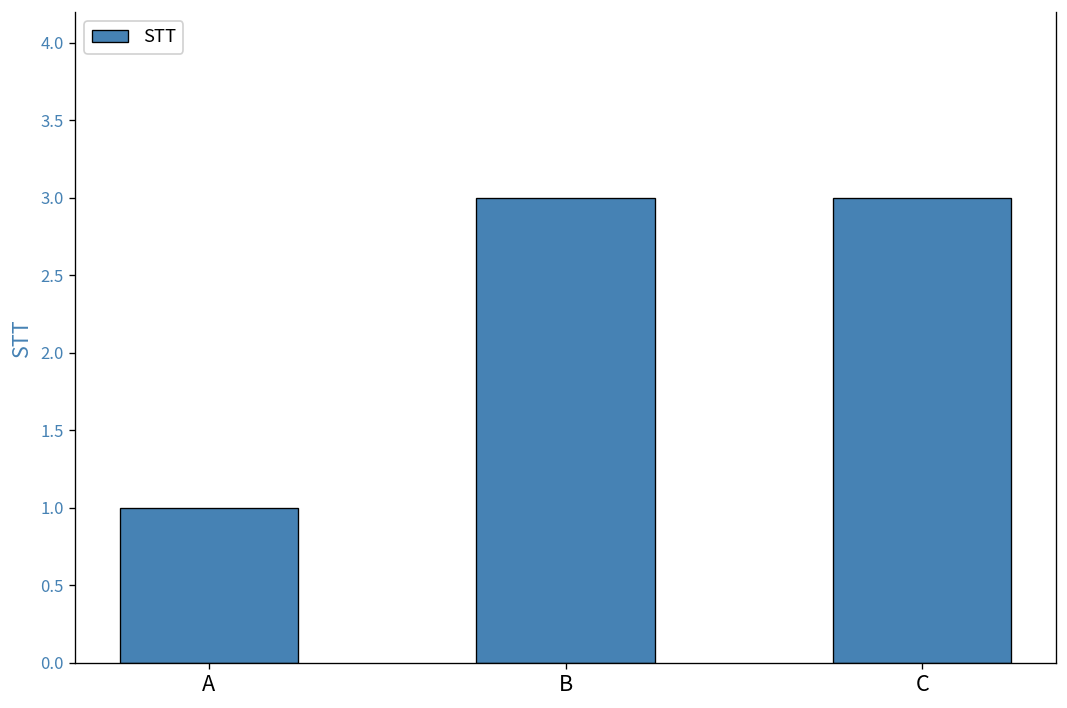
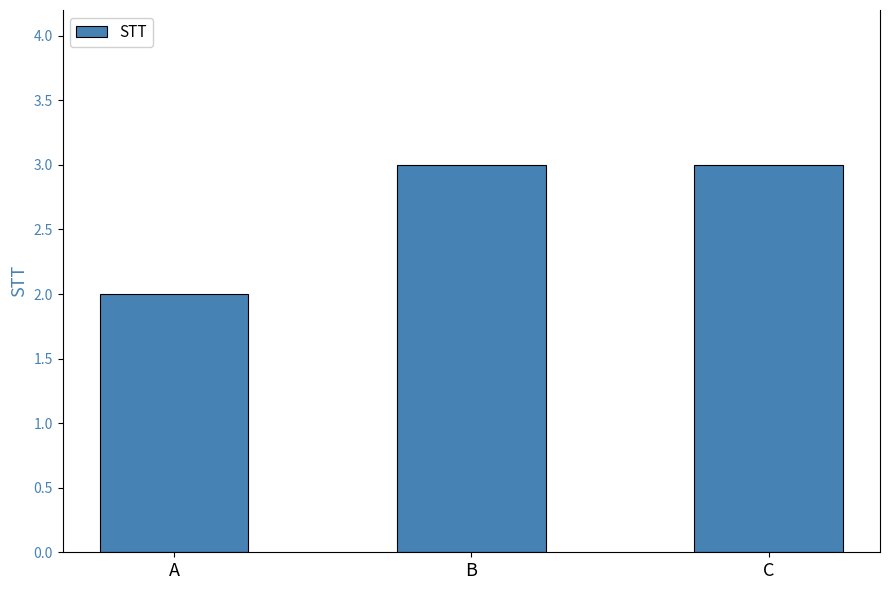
  {
-   "A": 1,
+   "A": 2,
    "B": 3,
    "C": 3
  }
